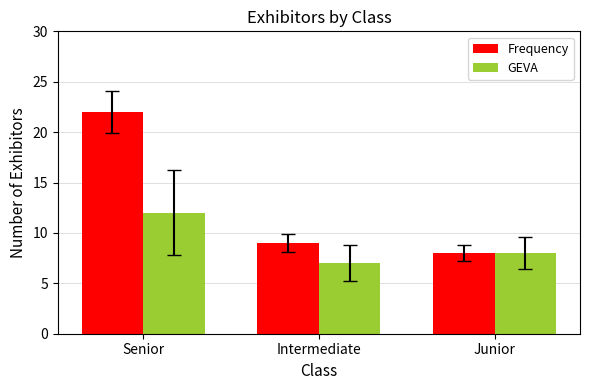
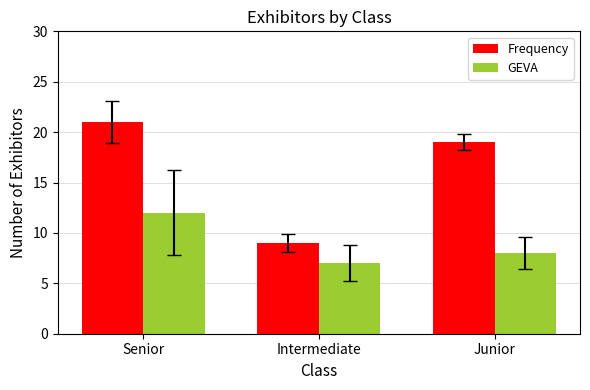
  {
    "Frequency": {
-     "Senior": 22,
+     "Senior": 21,
      "Intermediate": 9,
-     "Junior": 8
+     "Junior": 19
    },
    "GEVA": {
      "Senior": 12,
      "Intermediate": 7,
      "Junior": 8
    }
  }
